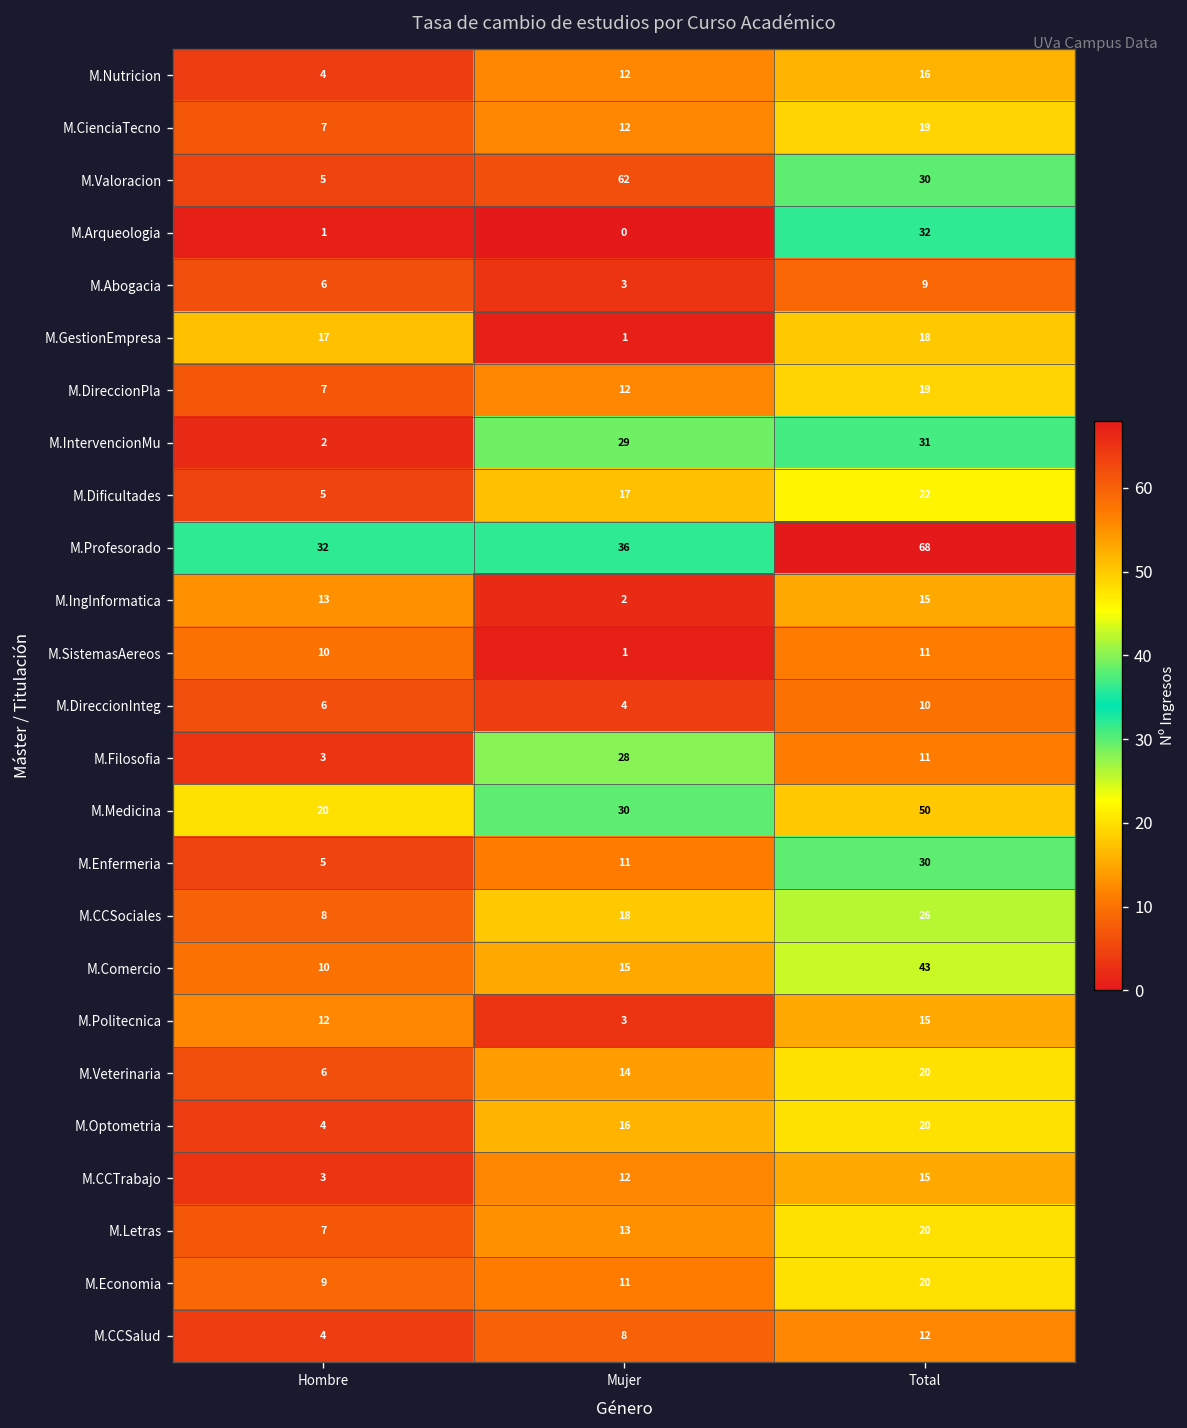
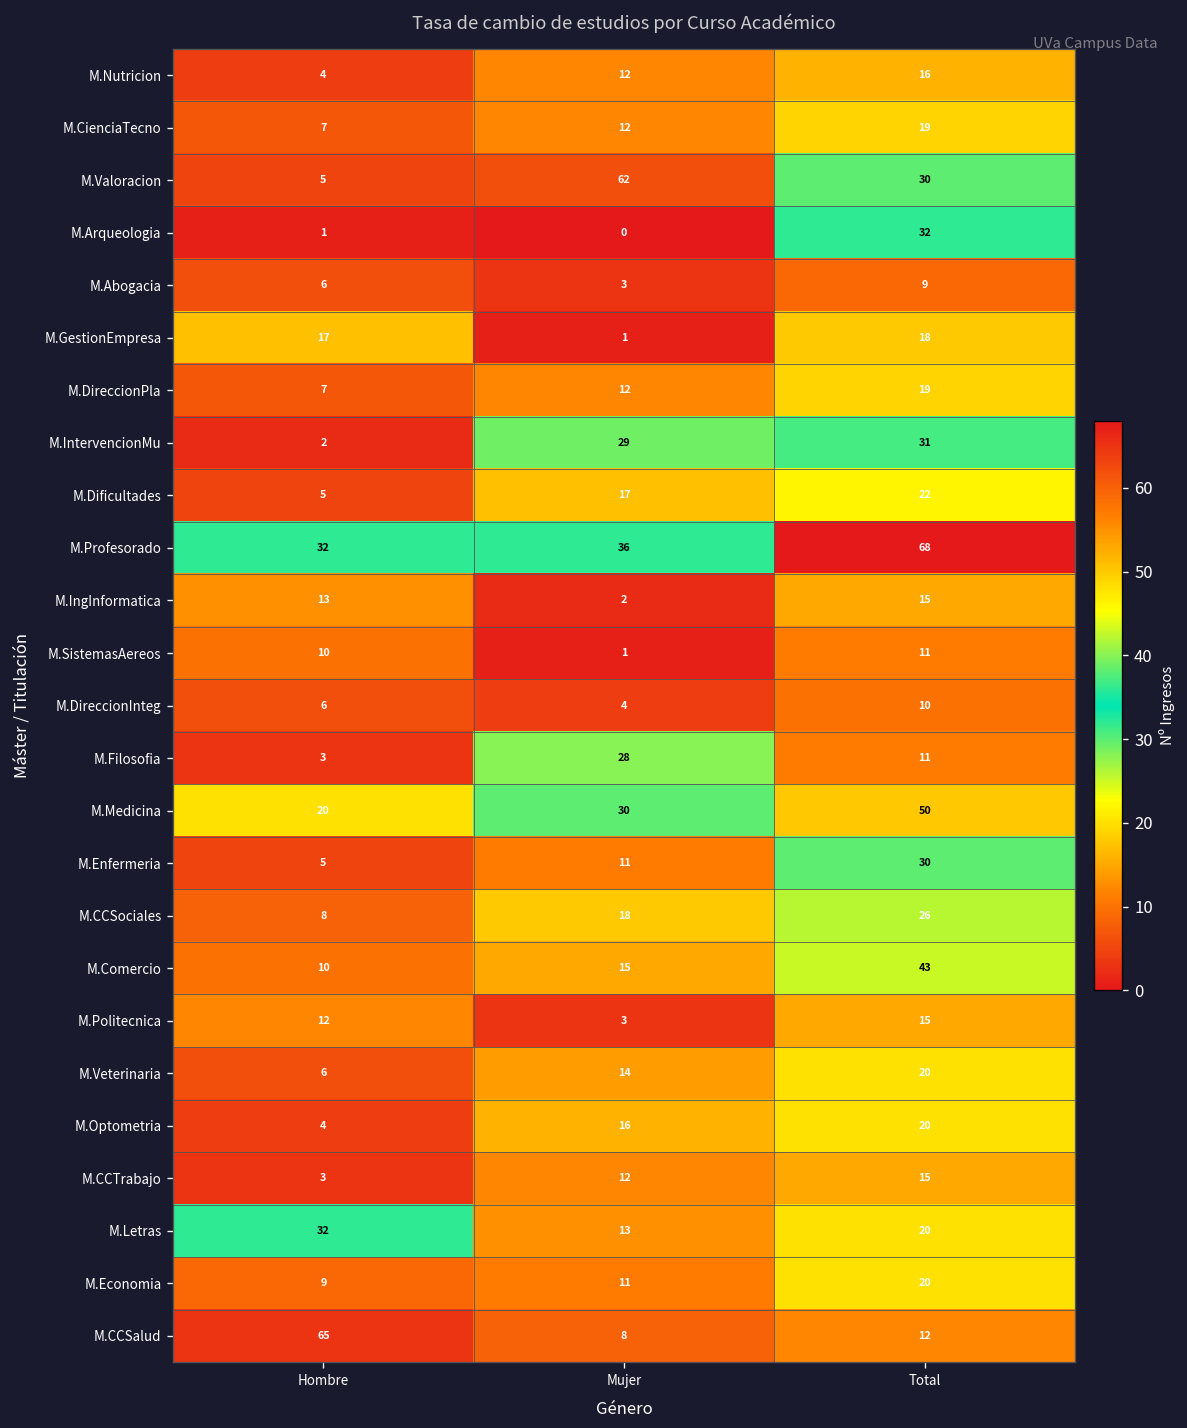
  {
    "M.Nutricion": {
      "Hombre": 4,
      "Mujer": 12,
      "Total": 16
    },
    "M.CienciaTecno": {
      "Hombre": 7,
      "Mujer": 12,
      "Total": 19
    },
    "M.Valoracion": {
      "Hombre": 5,
      "Mujer": 62,
      "Total": 30
    },
    "M.Arqueologia": {
      "Hombre": 1,
      "Mujer": 0,
      "Total": 32
    },
    "M.Abogacia": {
      "Hombre": 6,
      "Mujer": 3,
      "Total": 9
    },
    "M.GestionEmpresa": {
      "Hombre": 17,
      "Mujer": 1,
      "Total": 18
    },
    "M.DireccionPla": {
      "Hombre": 7,
      "Mujer": 12,
      "Total": 19
    },
    "M.IntervencionMu": {
      "Hombre": 2,
      "Mujer": 29,
      "Total": 31
    },
    "M.Dificultades": {
      "Hombre": 5,
      "Mujer": 17,
      "Total": 22
    },
    "M.Profesorado": {
      "Hombre": 32,
      "Mujer": 36,
      "Total": 68
    },
    "M.IngInformatica": {
      "Hombre": 13,
      "Mujer": 2,
      "Total": 15
    },
    "M.SistemasAereos": {
      "Hombre": 10,
      "Mujer": 1,
      "Total": 11
    },
    "M.DireccionInteg": {
      "Hombre": 6,
      "Mujer": 4,
      "Total": 10
    },
    "M.Filosofia": {
      "Hombre": 3,
      "Mujer": 28,
      "Total": 11
    },
    "M.Medicina": {
      "Hombre": 20,
      "Mujer": 30,
      "Total": 50
    },
    "M.Enfermeria": {
      "Hombre": 5,
      "Mujer": 11,
      "Total": 30
    },
    "M.CCSociales": {
      "Hombre": 8,
      "Mujer": 18,
      "Total": 26
    },
    "M.Comercio": {
      "Hombre": 10,
      "Mujer": 15,
      "Total": 43
    },
    "M.Politecnica": {
      "Hombre": 12,
      "Mujer": 3,
      "Total": 15
    },
    "M.Veterinaria": {
      "Hombre": 6,
      "Mujer": 14,
      "Total": 20
    },
    "M.Optometria": {
      "Hombre": 4,
      "Mujer": 16,
      "Total": 20
    },
    "M.CCTrabajo": {
      "Hombre": 3,
      "Mujer": 12,
      "Total": 15
    },
    "M.Letras": {
-     "Hombre": 7,
+     "Hombre": 32,
      "Mujer": 13,
      "Total": 20
    },
    "M.Economia": {
      "Hombre": 9,
      "Mujer": 11,
      "Total": 20
    },
    "M.CCSalud": {
-     "Hombre": 4,
+     "Hombre": 65,
      "Mujer": 8,
      "Total": 12
    }
  }
